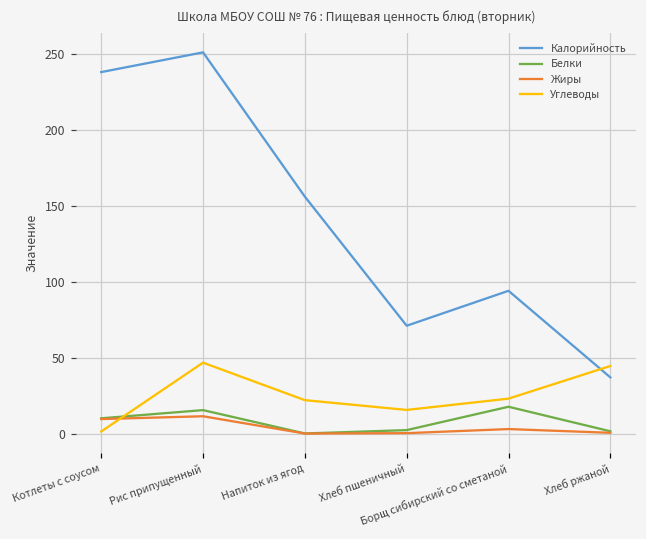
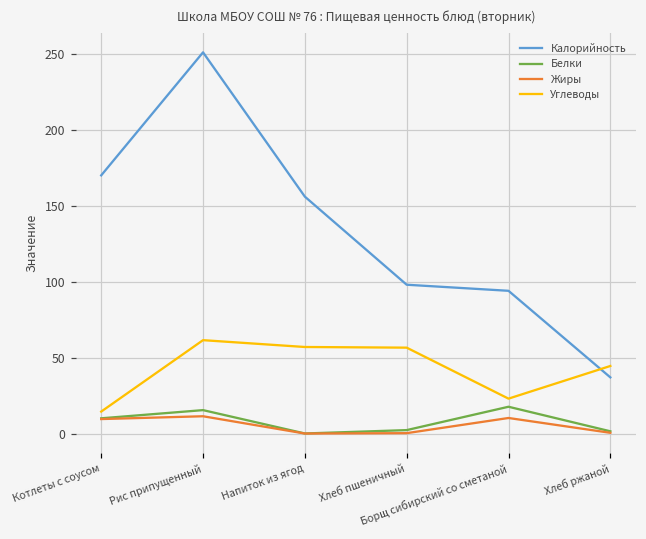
  {
    "Калорийность": {
-     "Котлеты с соусом": 238,
+     "Котлеты с соусом": 170,
      "Рис припущенный": 251,
      "Напиток из ягод": 156,
-     "Хлеб пшеничный": 71,
+     "Хлеб пшеничный": 98,
      "Борщ сибирский со сметаной": 94,
      "Хлеб ржаной": 37
    },
    "Белки": {
      "Рис припущенный": 15,
      "Хлеб пшеничный": 2,
      "Борщ сибирский со сметаной": 18
    },
    "Жиры": {
      "Рис припущенный": 11,
      "Хлеб пшеничный": 0,
-     "Борщ сибирский со сметаной": 3
+     "Борщ сибирский со сметаной": 10
    },
    "Углеводы": {
-     "Котлеты с соусом": 1,
-     "Рис припущенный": 47,
-     "Напиток из ягод": 22,
-     "Хлеб пшеничный": 16,
+     "Котлеты с соусом": 14,
+     "Рис припущенный": 62,
+     "Напиток из ягод": 57,
+     "Хлеб пшеничный": 57,
      "Борщ сибирский со сметаной": 23,
      "Хлеб ржаной": 45
    }
  }
